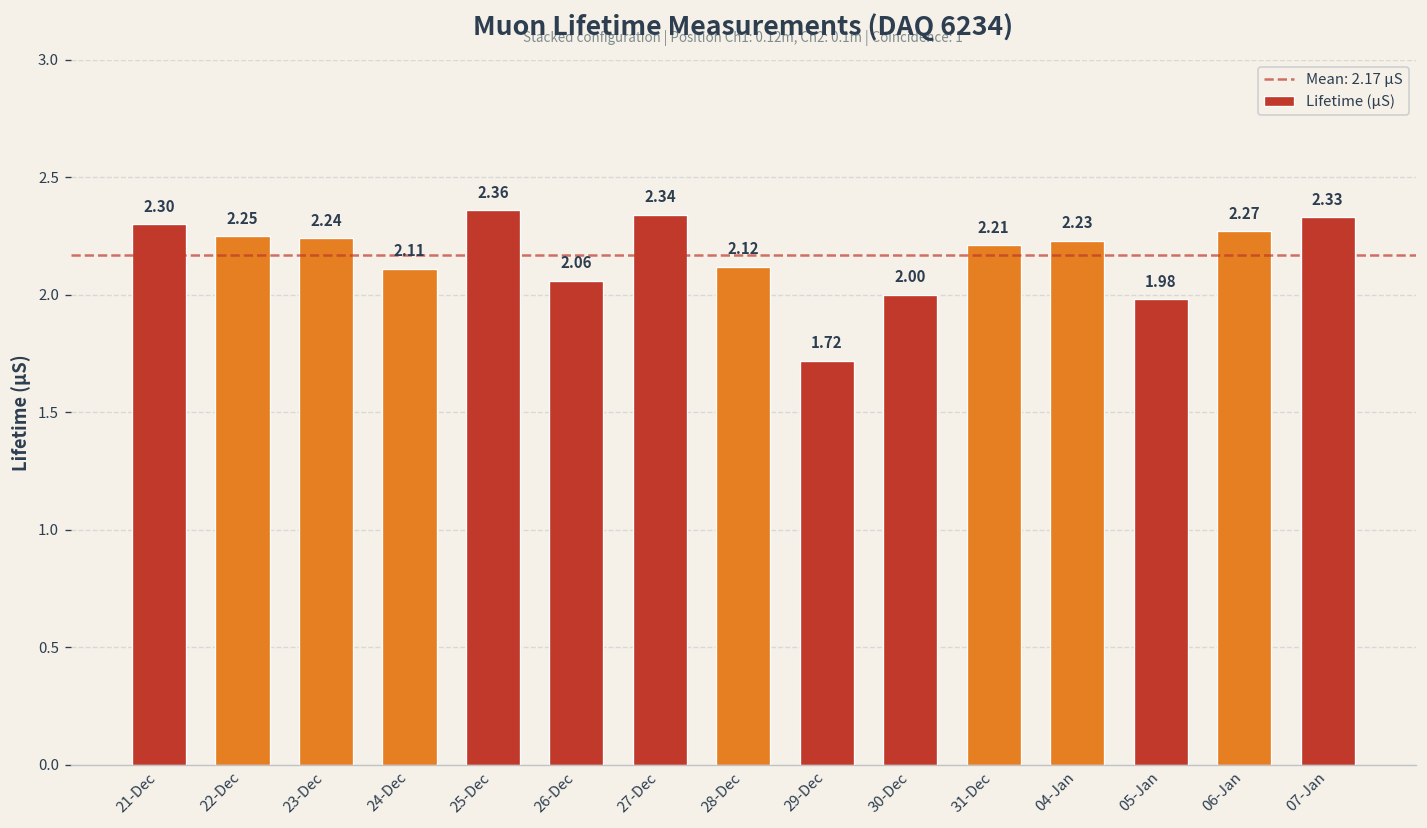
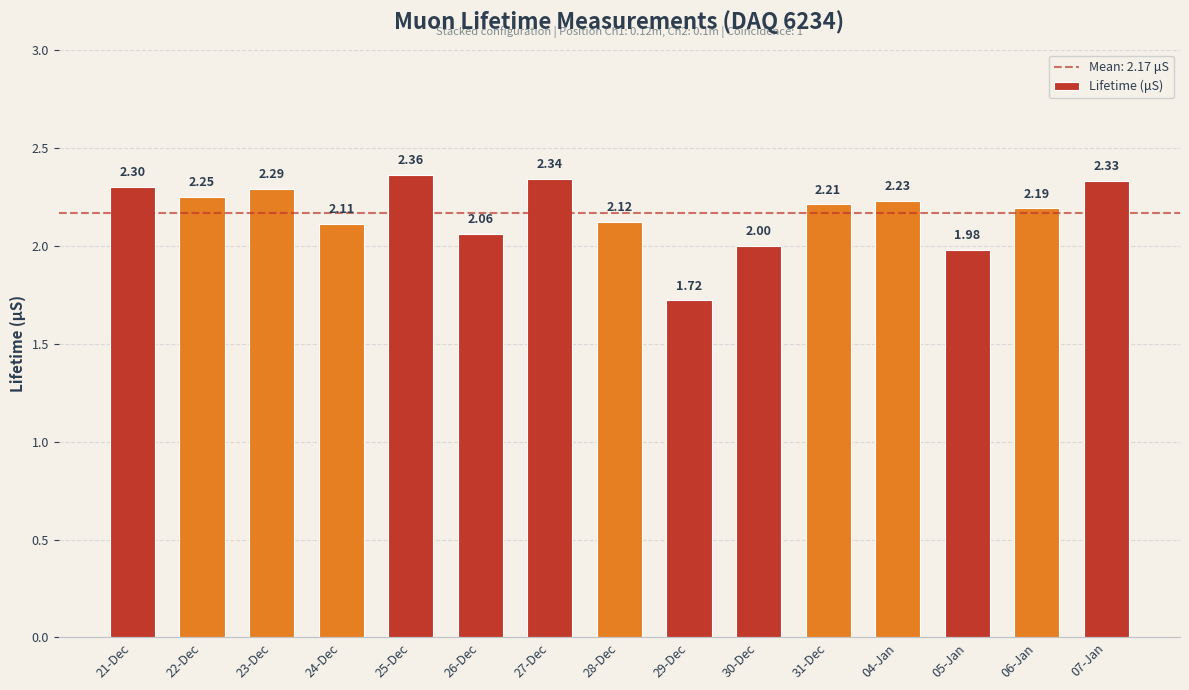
  {
    "21-Dec": 2.30,
    "22-Dec": 2.25,
-   "23-Dec": 2.24,
+   "23-Dec": 2.29,
    "24-Dec": 2.11,
    "25-Dec": 2.36,
    "26-Dec": 2.06,
    "27-Dec": 2.34,
    "28-Dec": 2.12,
    "29-Dec": 1.72,
    "30-Dec": 2.00,
    "31-Dec": 2.21,
    "04-Jan": 2.23,
    "05-Jan": 1.98,
-   "06-Jan": 2.27,
+   "06-Jan": 2.19,
    "07-Jan": 2.33
  }
